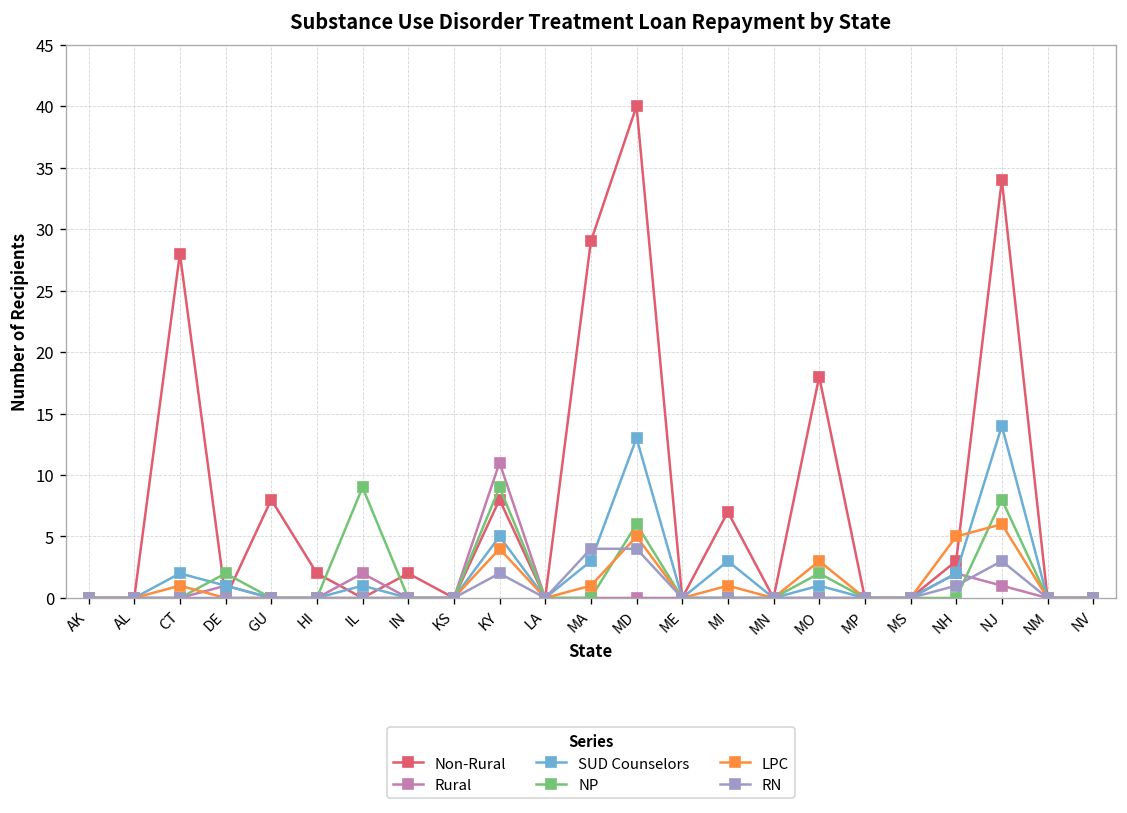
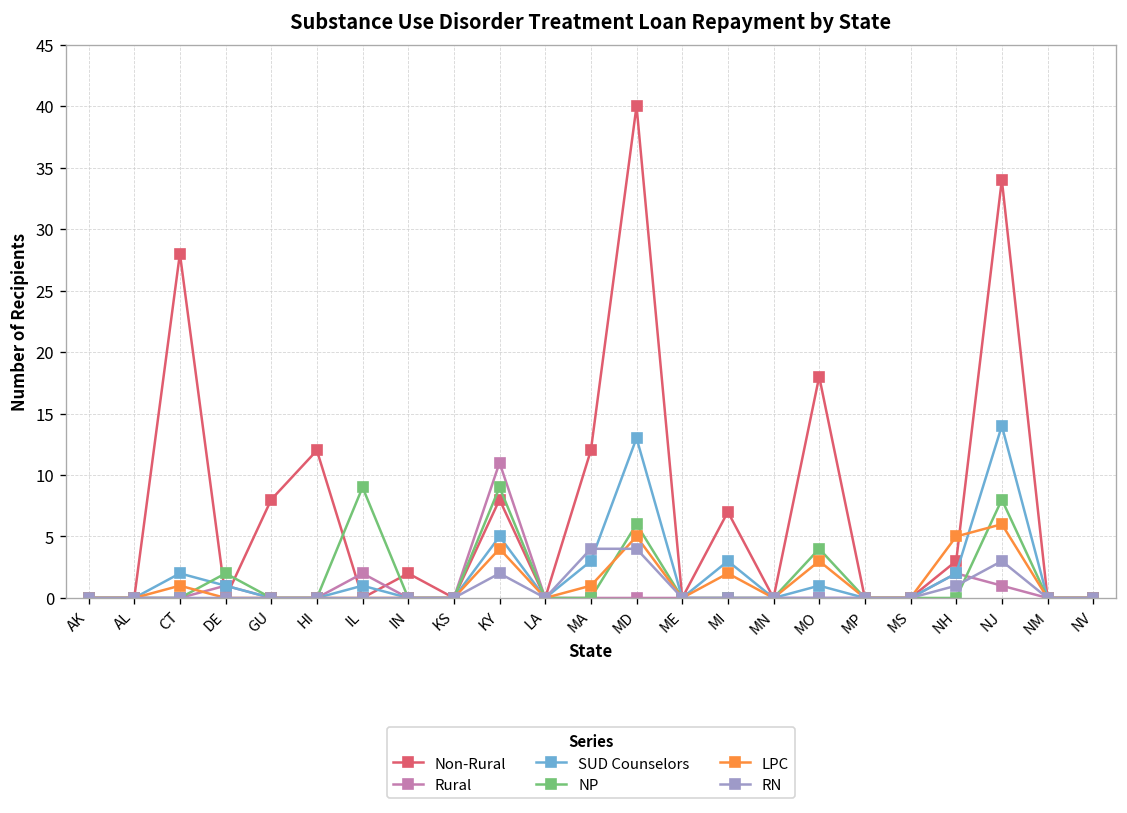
  {
    "Non-Rural": {
      "CT": 28,
      "GU": 8,
-     "HI": 2,
+     "HI": 12,
      "IN": 2,
      "KY": 8,
-     "MA": 29,
+     "MA": 12,
      "MD": 40,
      "MI": 7,
      "MO": 18,
      "NH": 3,
      "NJ": 34
    },
    "NP": {
      "DE": 2,
      "IL": 9,
      "KY": 9,
      "MD": 6,
-     "MO": 2,
+     "MO": 4,
      "NH": 0,
      "NJ": 8
    },
    "LPC": {
      "CT": 1,
      "KY": 4,
      "MA": 1,
      "MD": 5,
-     "MI": 1,
+     "MI": 2,
      "MO": 3,
      "NH": 5,
      "NJ": 6
    }
  }
